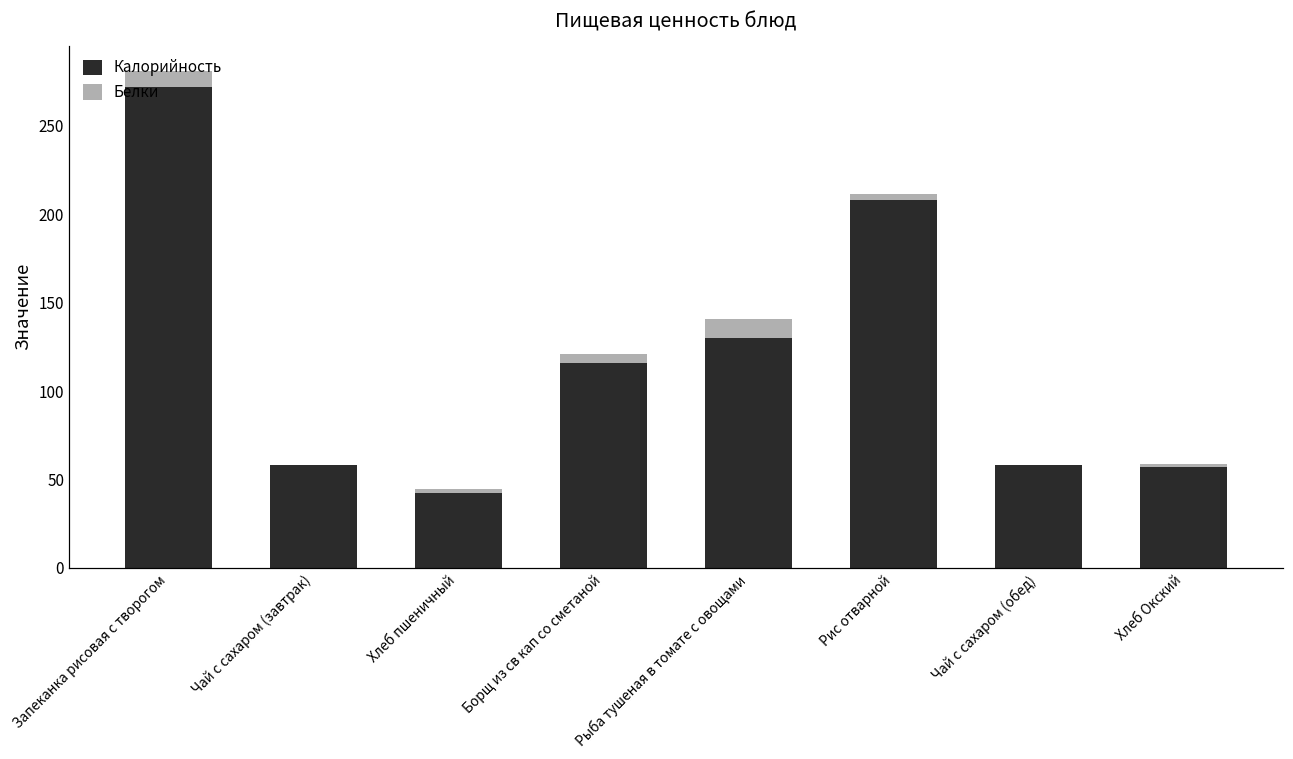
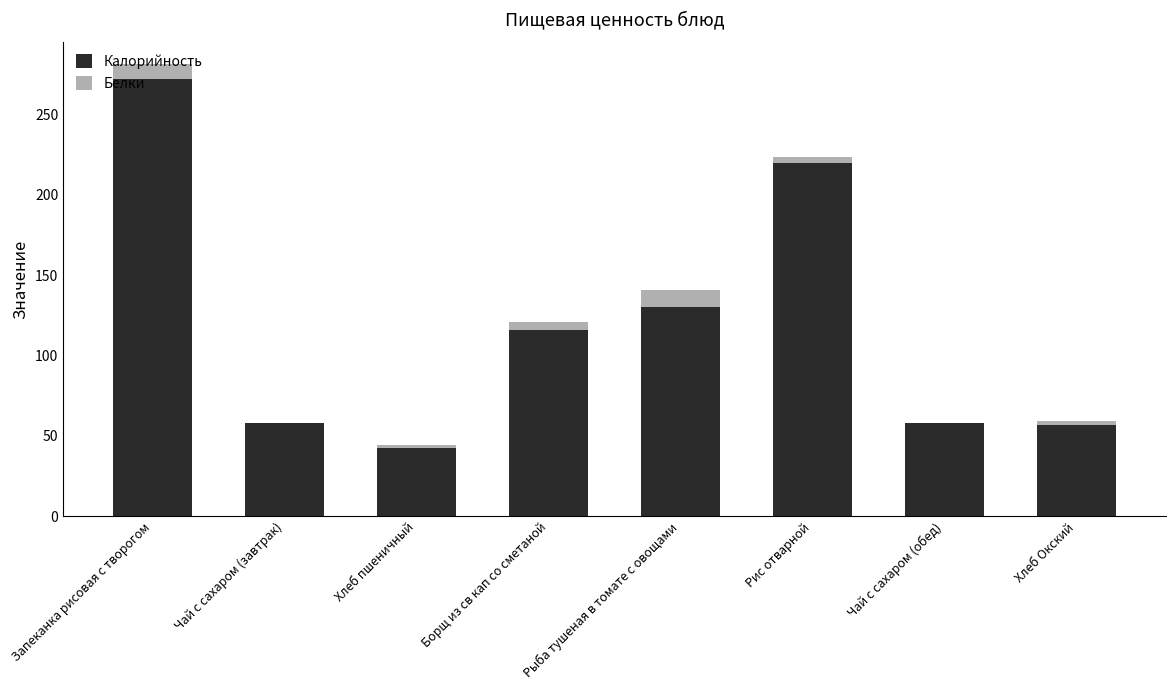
  {
    "Калорийность": {
      "Запеканка рисовая с творогом": 272,
      "Чай с сахаром (завтрак)": 58,
      "Хлеб пшеничный": 42,
      "Борщ из св кап со сметаной": 116,
      "Рыба тушеная в томате с овощами": 130,
-     "Рис отварной": 208,
+     "Рис отварной": 220,
      "Чай с сахаром (обед)": 58,
      "Хлеб Окский": 57
    }
  }
